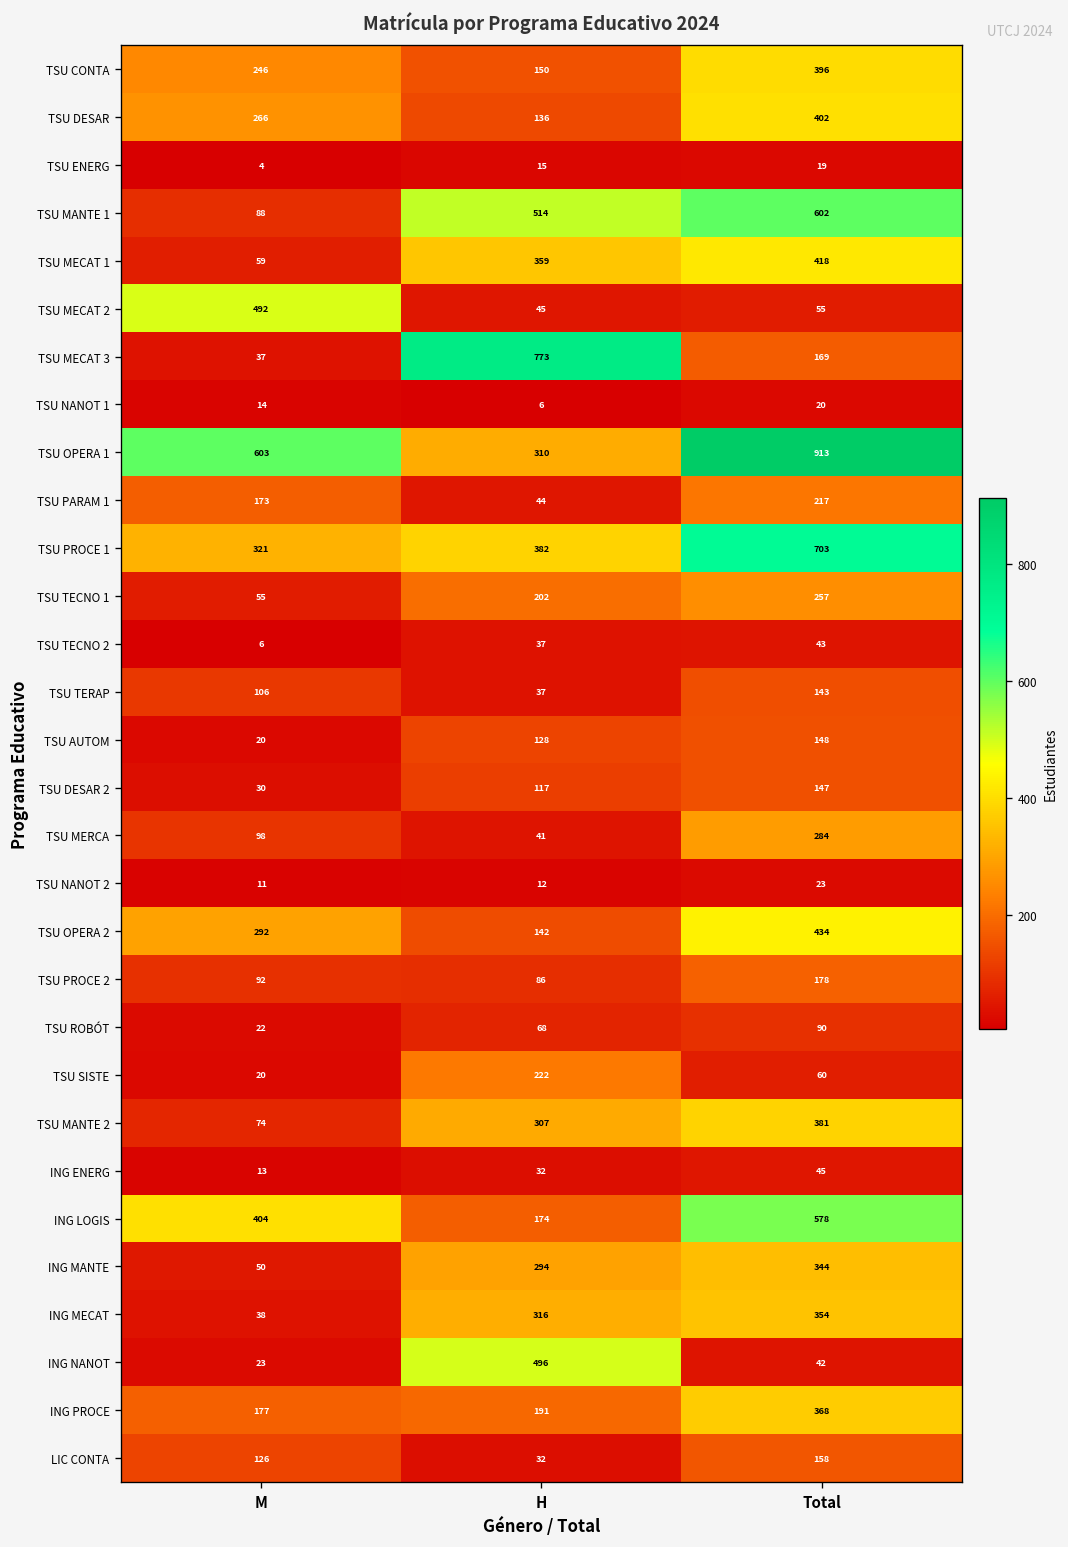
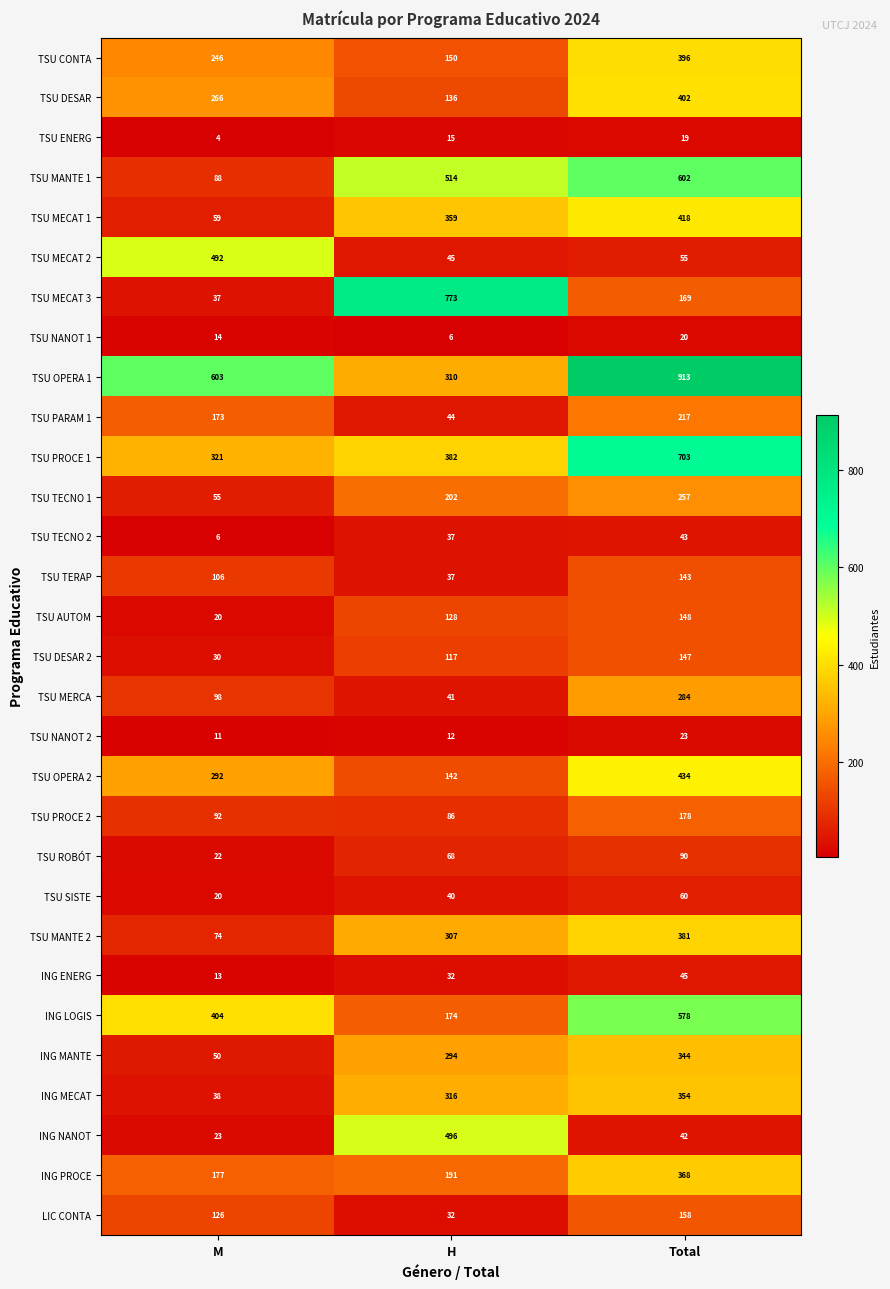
  {
    "TSU CONTA": {
      "M": 246,
      "H": 150,
      "Total": 396
    },
    "TSU DESAR": {
      "M": 266,
      "H": 136,
      "Total": 402
    },
    "TSU ENERG": {
      "M": 4,
      "H": 15,
      "Total": 19
    },
    "TSU MANTE 1": {
      "M": 88,
      "H": 514,
      "Total": 602
    },
    "TSU MECAT 1": {
      "M": 59,
      "H": 359,
      "Total": 418
    },
    "TSU MECAT 2": {
      "M": 492,
      "H": 45,
      "Total": 55
    },
    "TSU MECAT 3": {
      "M": 37,
      "H": 773,
      "Total": 169
    },
    "TSU NANOT 1": {
      "M": 14,
      "H": 6,
      "Total": 20
    },
    "TSU OPERA 1": {
      "M": 603,
      "H": 310,
      "Total": 913
    },
    "TSU PARAM 1": {
      "M": 173,
      "H": 44,
      "Total": 217
    },
    "TSU PROCE 1": {
      "M": 321,
      "H": 382,
      "Total": 703
    },
    "TSU TECNO 1": {
      "M": 55,
      "H": 202,
      "Total": 257
    },
    "TSU TECNO 2": {
      "M": 6,
      "H": 37,
      "Total": 43
    },
    "TSU TERAP": {
      "M": 106,
      "H": 37,
      "Total": 143
    },
    "TSU AUTOM": {
      "M": 20,
      "H": 128,
      "Total": 148
    },
    "TSU DESAR 2": {
      "M": 30,
      "H": 117,
      "Total": 147
    },
    "TSU MERCA": {
      "M": 98,
      "H": 41,
      "Total": 284
    },
    "TSU NANOT 2": {
      "M": 11,
      "H": 12,
      "Total": 23
    },
    "TSU OPERA 2": {
      "M": 292,
      "H": 142,
      "Total": 434
    },
    "TSU PROCE 2": {
      "M": 92,
      "H": 86,
      "Total": 178
    },
    "TSU ROBÓT": {
      "M": 22,
      "H": 68,
      "Total": 90
    },
    "TSU SISTE": {
      "M": 20,
-     "H": 222,
+     "H": 40,
      "Total": 60
    },
    "TSU MANTE 2": {
      "M": 74,
      "H": 307,
      "Total": 381
    },
    "ING ENERG": {
      "M": 13,
      "H": 32,
      "Total": 45
    },
    "ING LOGIS": {
      "M": 404,
      "H": 174,
      "Total": 578
    },
    "ING MANTE": {
      "M": 50,
      "H": 294,
      "Total": 344
    },
    "ING MECAT": {
      "M": 38,
      "H": 316,
      "Total": 354
    },
    "ING NANOT": {
      "M": 23,
      "H": 496,
      "Total": 42
    },
    "ING PROCE": {
      "M": 177,
      "H": 191,
      "Total": 368
    },
    "LIC CONTA": {
      "M": 126,
      "H": 32,
      "Total": 158
    }
  }
